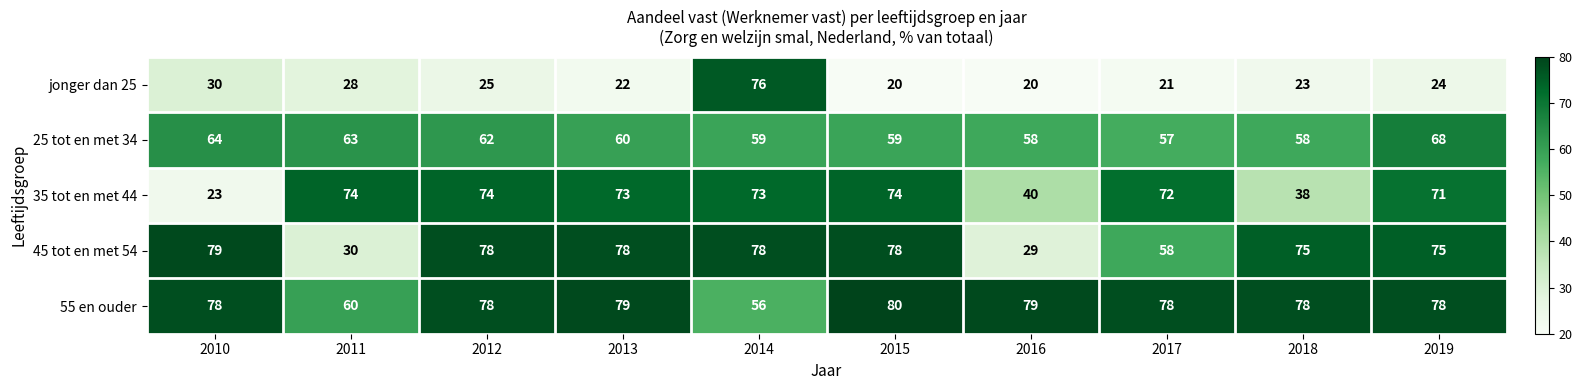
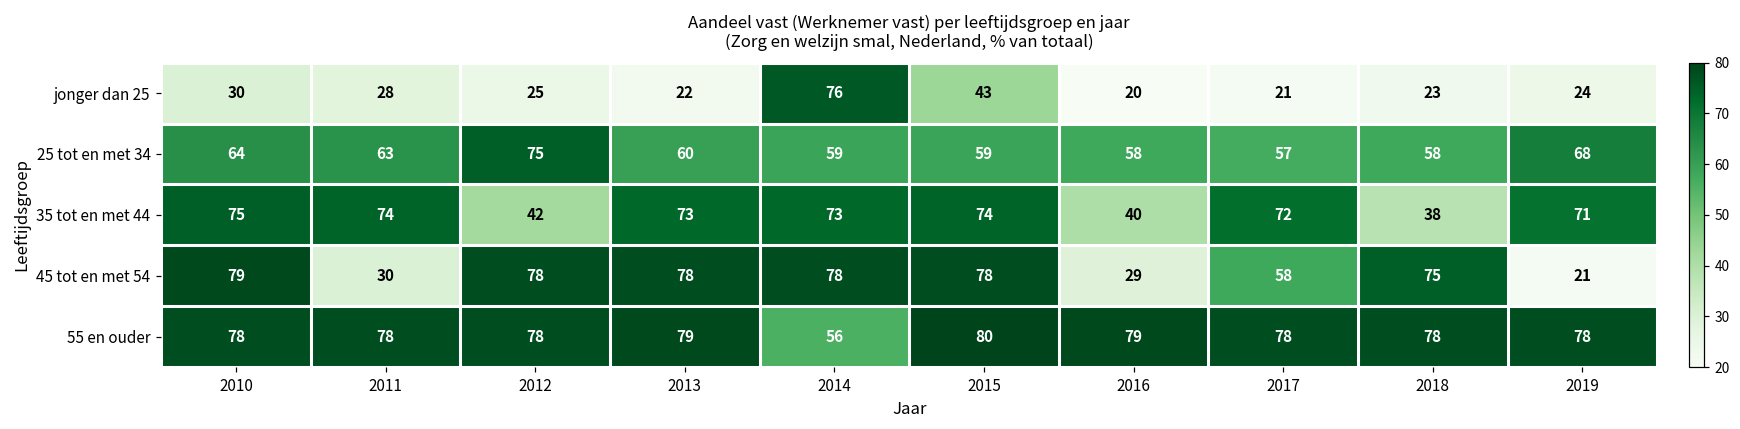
  {
    "jonger dan 25": {
      "2010": 30,
      "2011": 28,
      "2012": 25,
      "2013": 22,
      "2014": 76,
-     "2015": 20,
+     "2015": 43,
      "2016": 20,
      "2017": 21,
      "2018": 23,
      "2019": 24
    },
    "25 tot en met 34": {
      "2010": 64,
      "2011": 63,
-     "2012": 62,
+     "2012": 75,
      "2013": 60,
      "2014": 59,
      "2015": 59,
      "2016": 58,
      "2017": 57,
      "2018": 58,
      "2019": 68
    },
    "35 tot en met 44": {
-     "2010": 23,
+     "2010": 75,
      "2011": 74,
-     "2012": 74,
+     "2012": 42,
      "2013": 73,
      "2014": 73,
      "2015": 74,
      "2016": 40,
      "2017": 72,
      "2018": 38,
      "2019": 71
    },
    "45 tot en met 54": {
      "2010": 79,
      "2011": 30,
      "2012": 78,
      "2013": 78,
      "2014": 78,
      "2015": 78,
      "2016": 29,
      "2017": 58,
      "2018": 75,
-     "2019": 75
+     "2019": 21
    },
    "55 en ouder": {
      "2010": 78,
-     "2011": 60,
+     "2011": 78,
      "2012": 78,
      "2013": 79,
      "2014": 56,
      "2015": 80,
      "2016": 79,
      "2017": 78,
      "2018": 78,
      "2019": 78
    }
  }
